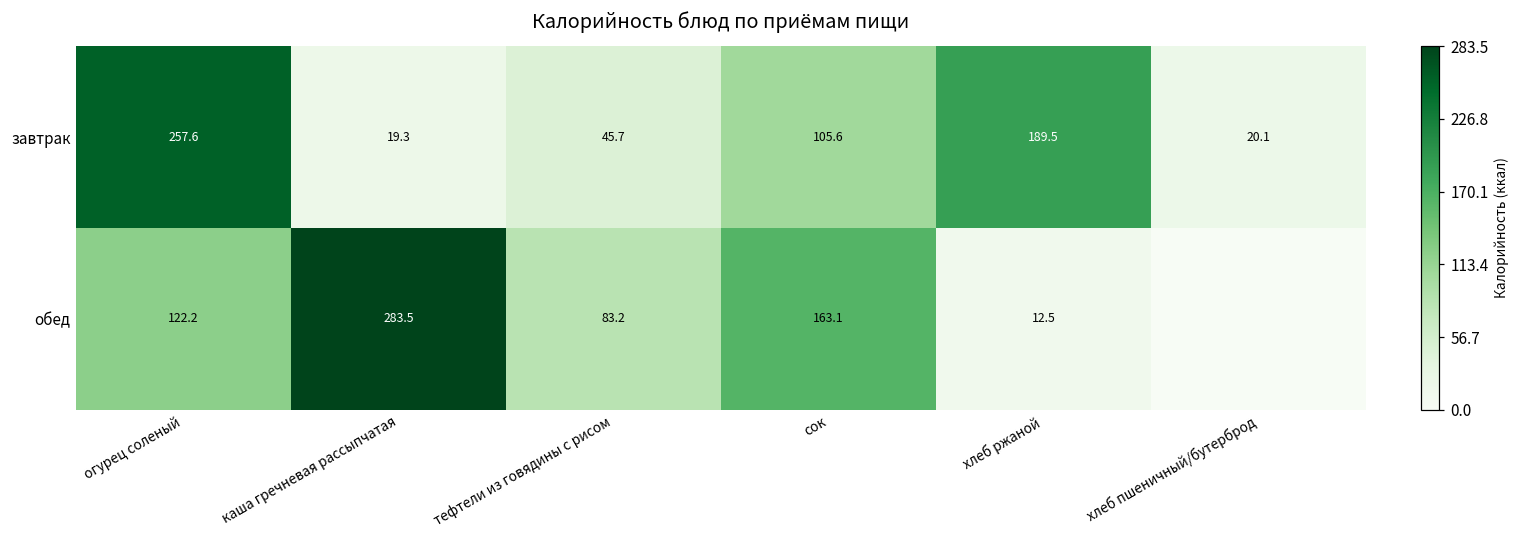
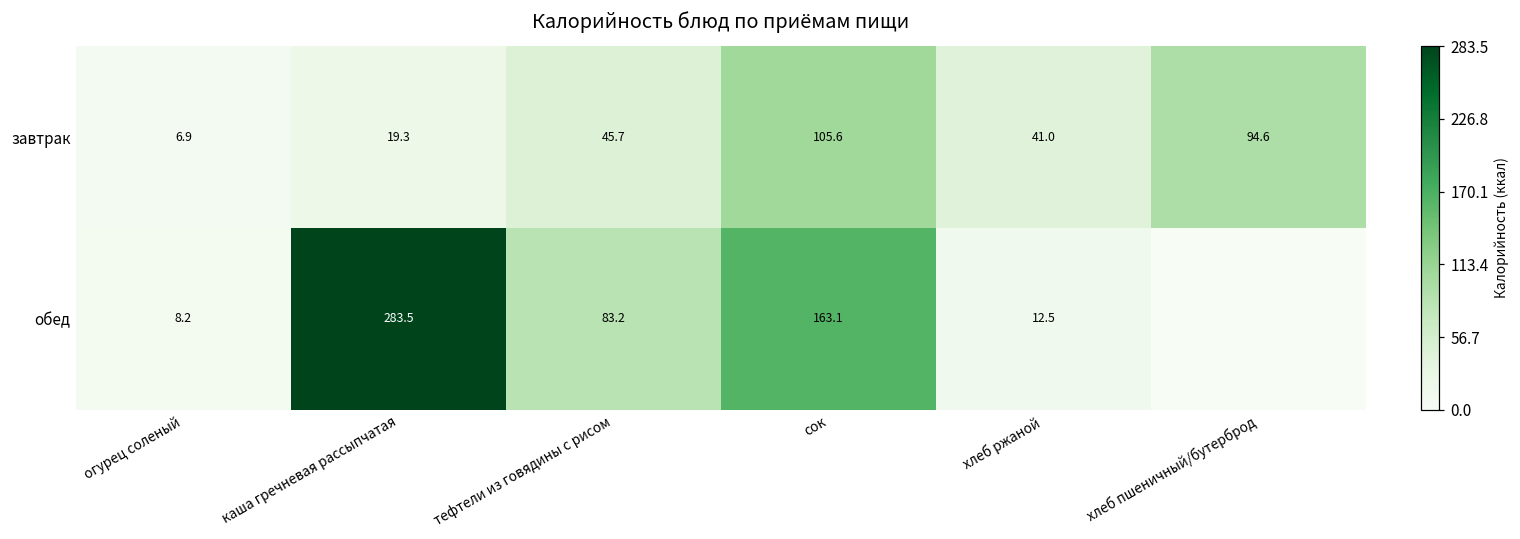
  {
    "завтрак": {
-     "огурец соленый": 257.6,
+     "огурец соленый": 6.9,
      "каша гречневая рассыпчатая": 19.3,
      "тефтели из говядины с рисом": 45.7,
      "сок": 105.6,
-     "хлеб ржаной": 189.5,
-     "хлеб пшеничный/бутерброд": 20.1
+     "хлеб ржаной": 41.0,
+     "хлеб пшеничный/бутерброд": 94.6
    },
    "обед": {
-     "огурец соленый": 122.2,
+     "огурец соленый": 8.2,
      "каша гречневая рассыпчатая": 283.5,
      "тефтели из говядины с рисом": 83.2,
      "сок": 163.1,
      "хлеб ржаной": 12.5
    }
  }
